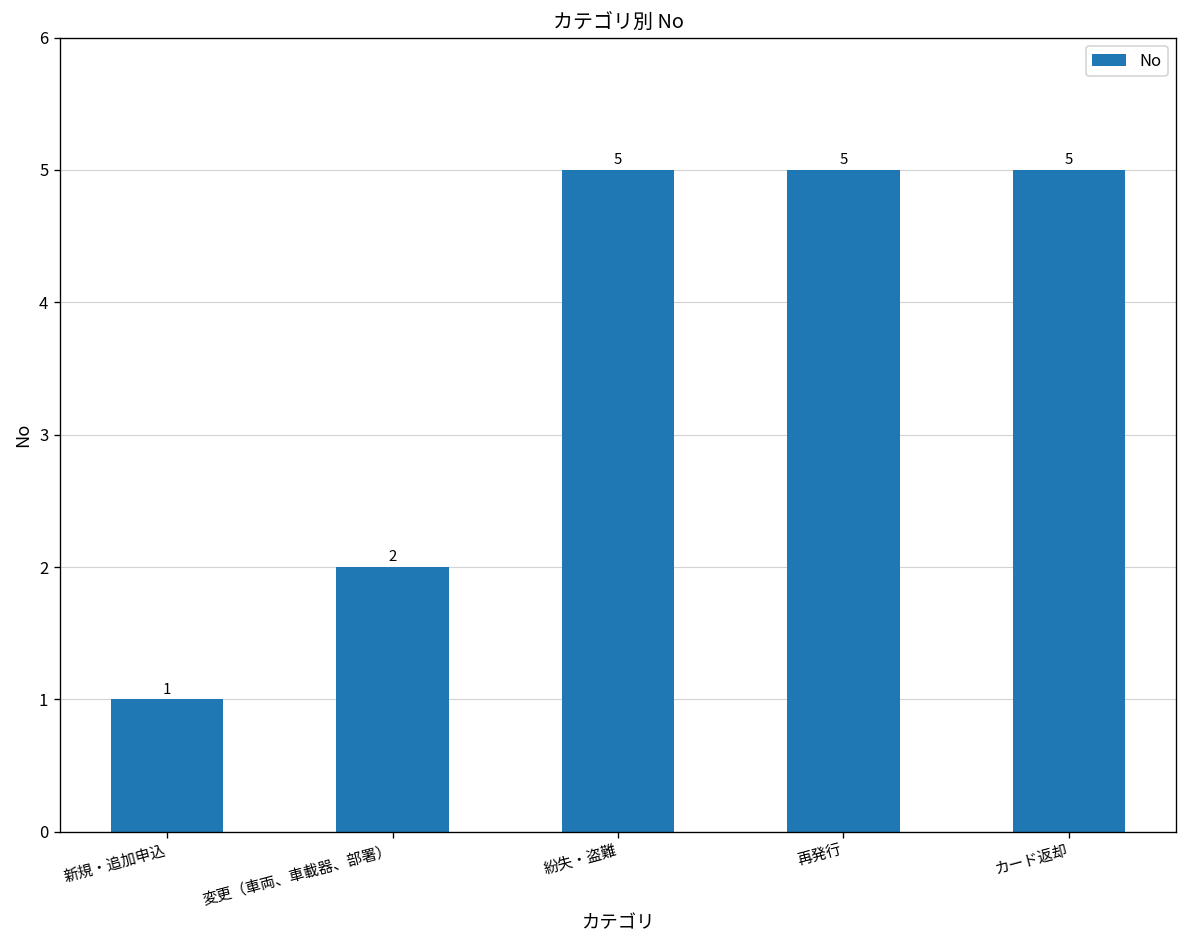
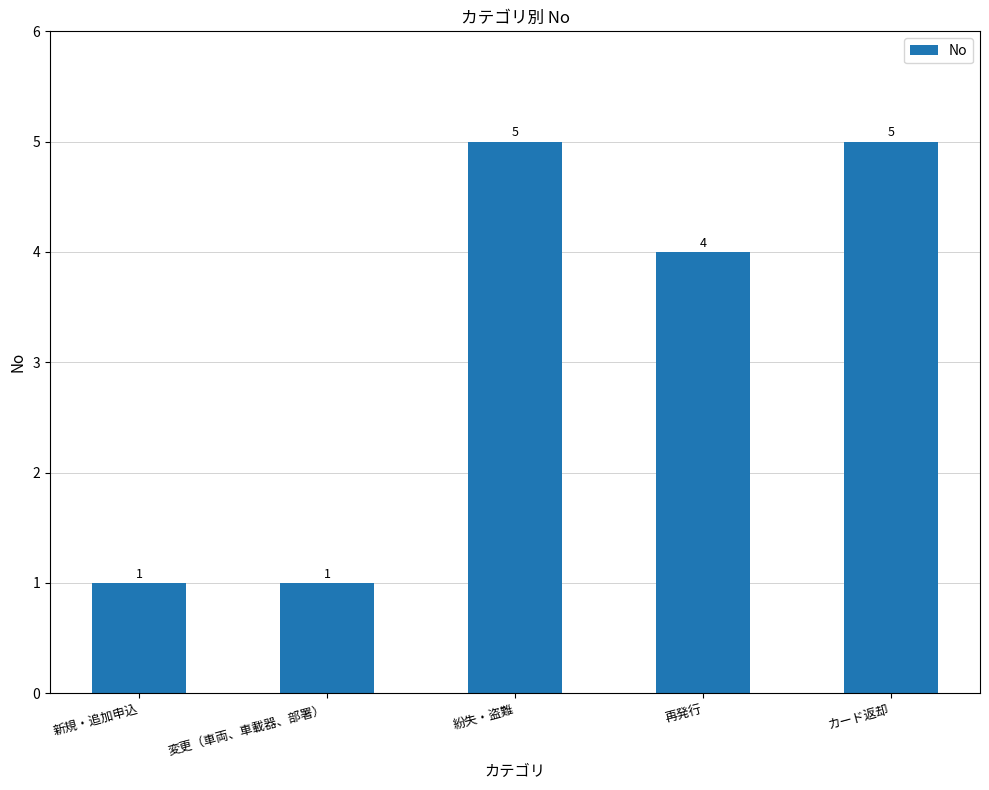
  {
    "新規・追加申込": 1,
-   "変更（車両、車載器、部署）": 2,
+   "変更（車両、車載器、部署）": 1,
    "紛失・盗難": 5,
-   "再発行": 5,
+   "再発行": 4,
    "カード返却": 5
  }
